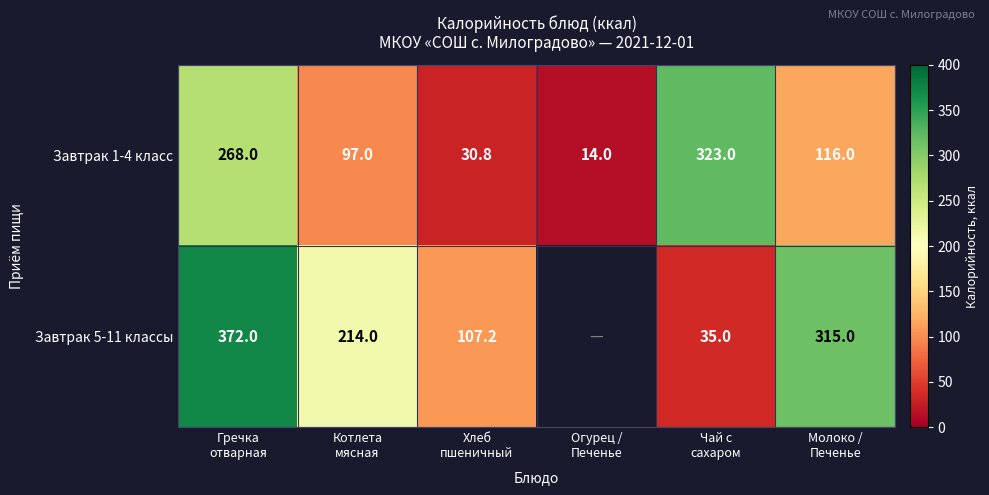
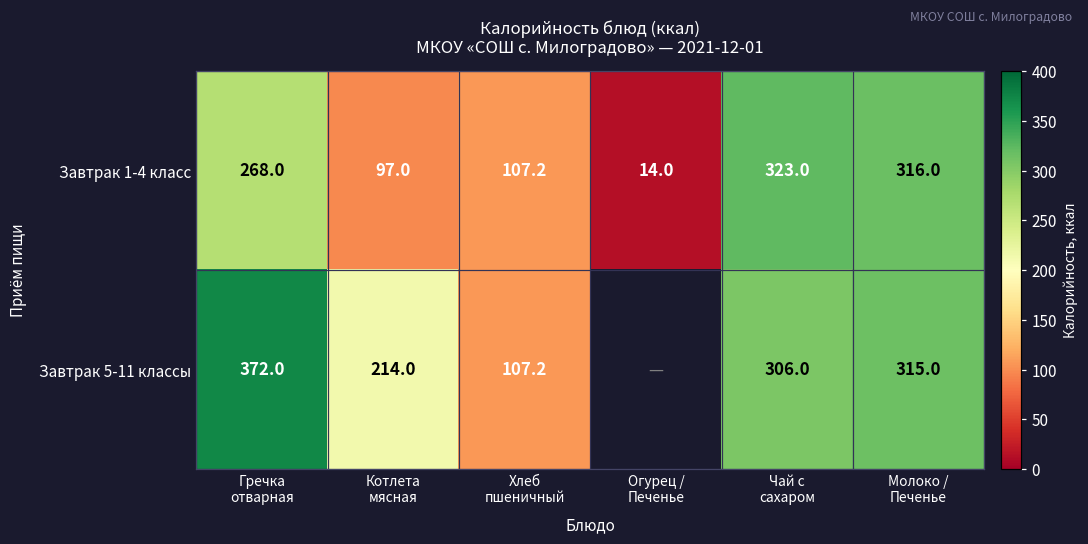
  {
    "Завтрак 1-4 класс": {
      "Гречка отварная": 268.0,
      "Котлета мясная": 97.0,
-     "Хлеб пшеничный": 30.8,
+     "Хлеб пшеничный": 107.2,
      "Огурец / Печенье": 14.0,
      "Чай с сахаром": 323.0,
-     "Молоко / Печенье": 116.0
+     "Молоко / Печенье": 316.0
    },
    "Завтрак 5-11 классы": {
      "Гречка отварная": 372.0,
      "Котлета мясная": 214.0,
      "Хлеб пшеничный": 107.2,
-     "Чай с сахаром": 35.0,
+     "Чай с сахаром": 306.0,
      "Молоко / Печенье": 315.0
    }
  }
